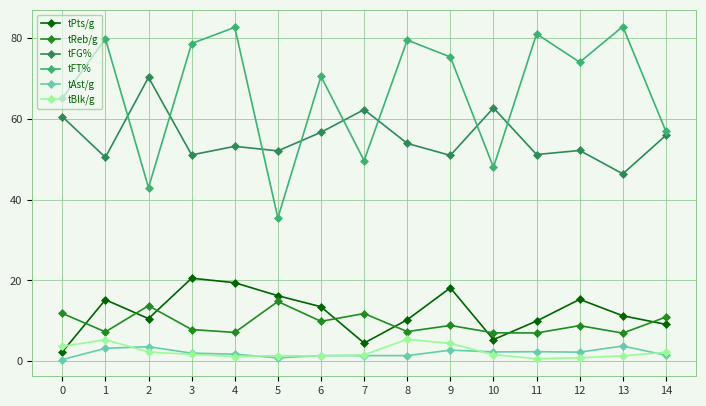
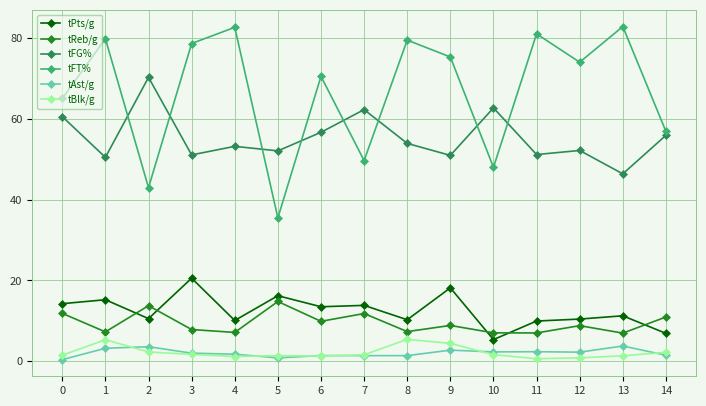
  {
    "tPts/g": {
-     "0": 2,
+     "0": 14,
      "1": 15,
      "2": 11,
      "3": 21,
-     "4": 19,
+     "4": 10,
      "5": 16,
      "6": 13,
-     "7": 4,
+     "7": 14,
      "8": 10,
      "9": 18,
      "10": 5,
      "11": 10,
-     "12": 15,
+     "12": 10,
      "13": 11,
-     "14": 9
+     "14": 7
    },
    "tAst/g": {
      "0": 0,
      "1": 3,
      "2": 4,
      "8": 1,
      "9": 3,
      "10": 2,
      "11": 2,
      "12": 2,
      "13": 4,
      "14": 1
    },
    "tBlk/g": {
-     "0": 4,
+     "0": 1,
      "1": 5,
      "2": 2,
      "8": 5,
      "9": 4,
      "10": 2,
      "11": 1,
      "12": 1,
      "13": 1,
      "14": 2
    }
  }
